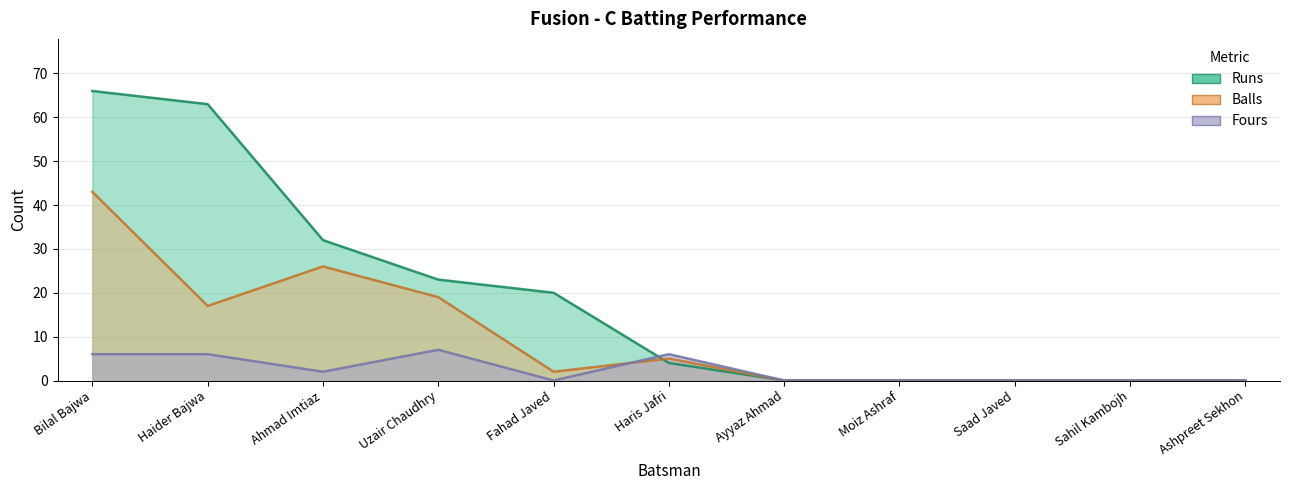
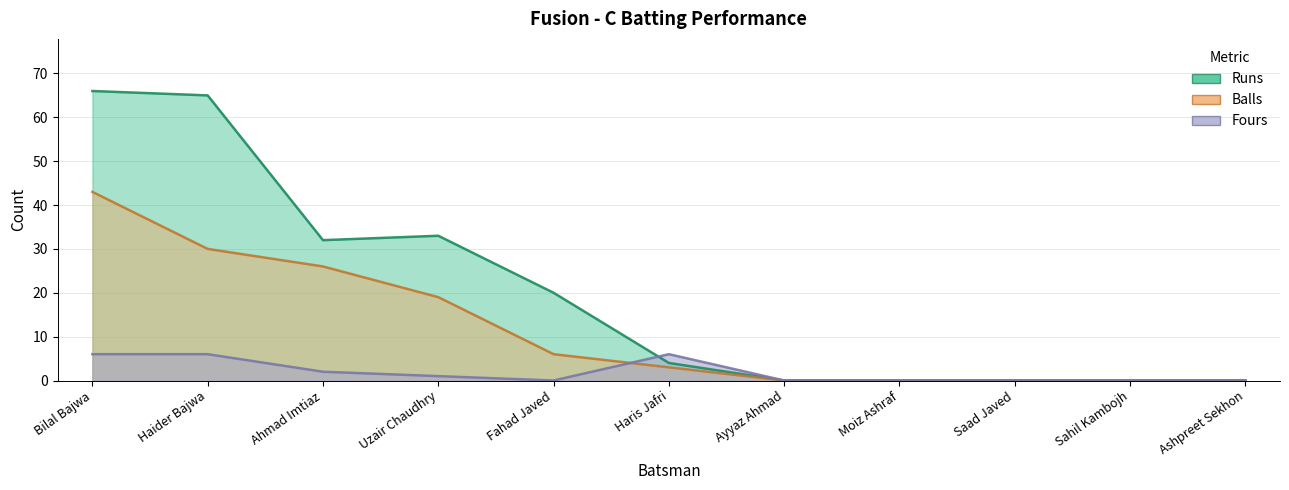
  {
    "Runs": {
      "Bilal Bajwa": 66,
-     "Haider Bajwa": 63,
+     "Haider Bajwa": 65,
      "Ahmad Imtiaz": 32,
-     "Uzair Chaudhry": 23,
+     "Uzair Chaudhry": 33,
      "Fahad Javed": 20,
      "Haris Jafri": 4
    },
    "Balls": {
      "Bilal Bajwa": 43,
-     "Haider Bajwa": 17,
+     "Haider Bajwa": 30,
      "Ahmad Imtiaz": 26,
      "Uzair Chaudhry": 19,
-     "Fahad Javed": 2,
-     "Haris Jafri": 5
+     "Fahad Javed": 6,
+     "Haris Jafri": 3
    },
    "Fours": {
      "Bilal Bajwa": 6,
      "Haider Bajwa": 6,
      "Ahmad Imtiaz": 2,
-     "Uzair Chaudhry": 7,
+     "Uzair Chaudhry": 1,
      "Fahad Javed": 0,
      "Haris Jafri": 6
    }
  }
